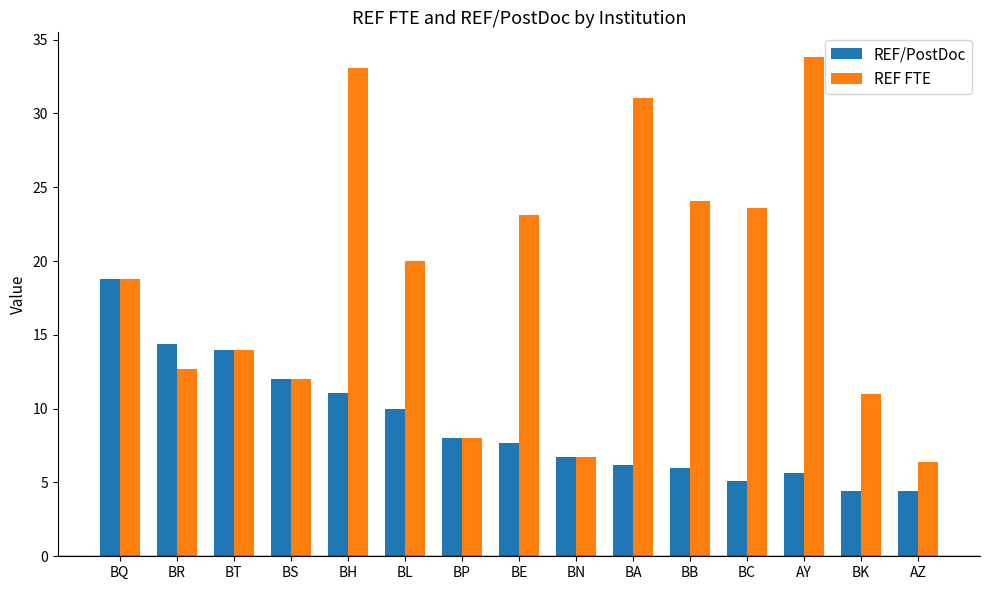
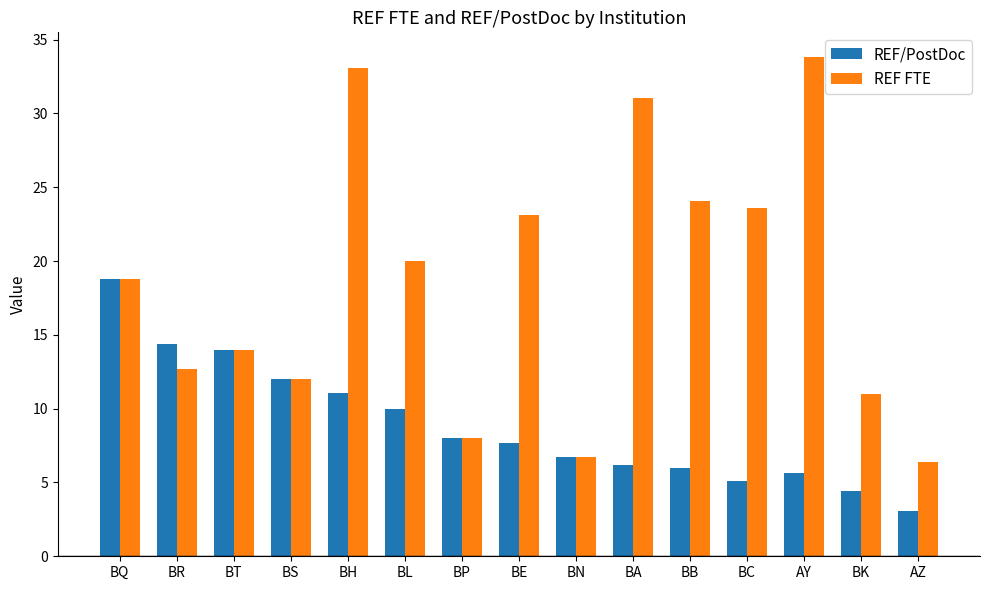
  {
    "REF/PostDoc": {
      "BQ": 18.8,
      "BR": 14.4,
      "BT": 14.0,
      "BS": 12.0,
      "BH": 11.0,
      "BL": 10.0,
      "BP": 8.0,
      "BE": 7.7,
      "BN": 6.8,
      "BA": 6.2,
      "BB": 6.0,
      "BC": 5.1,
      "AY": 5.6,
      "BK": 4.4,
-     "AZ": 4.4
+     "AZ": 3.1
    },
    "REF FTE": {
      "BQ": 18.8,
      "BR": 12.7,
      "BT": 14.0,
      "BS": 12.0,
      "BH": 33.1,
      "BL": 20.0,
      "BP": 8.0,
      "BE": 23.1,
      "BN": 6.8,
      "BA": 31.0,
      "BB": 24.1,
      "BC": 23.6,
      "AY": 33.8,
      "BK": 11.0,
      "AZ": 6.4
    }
  }
